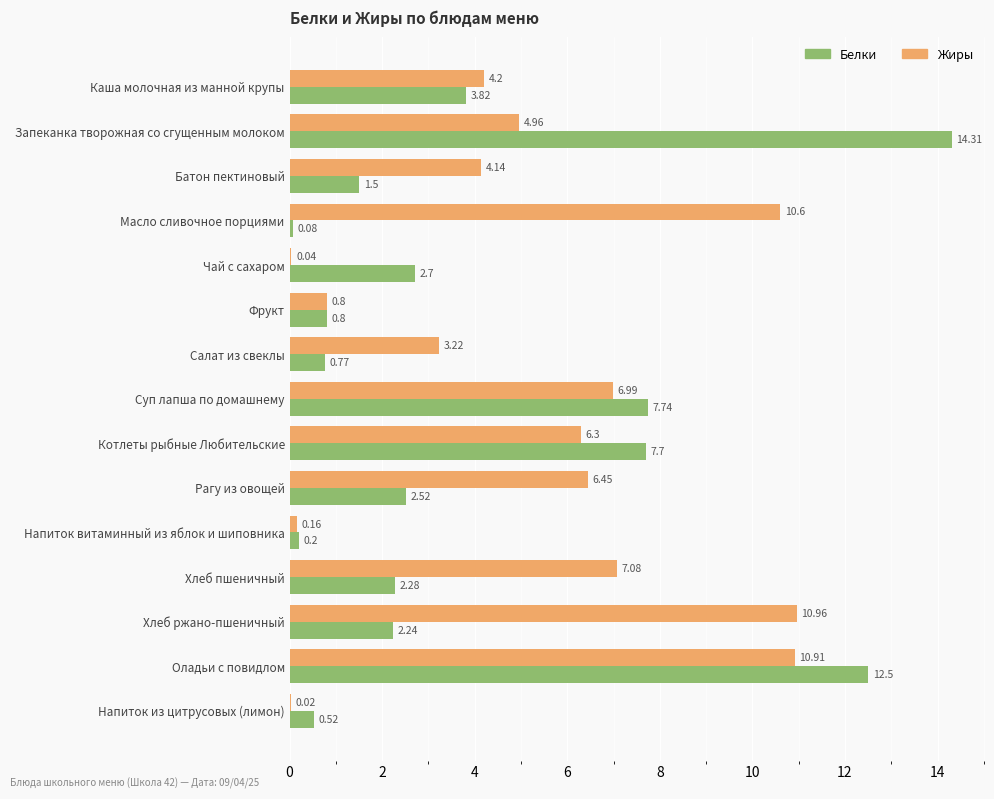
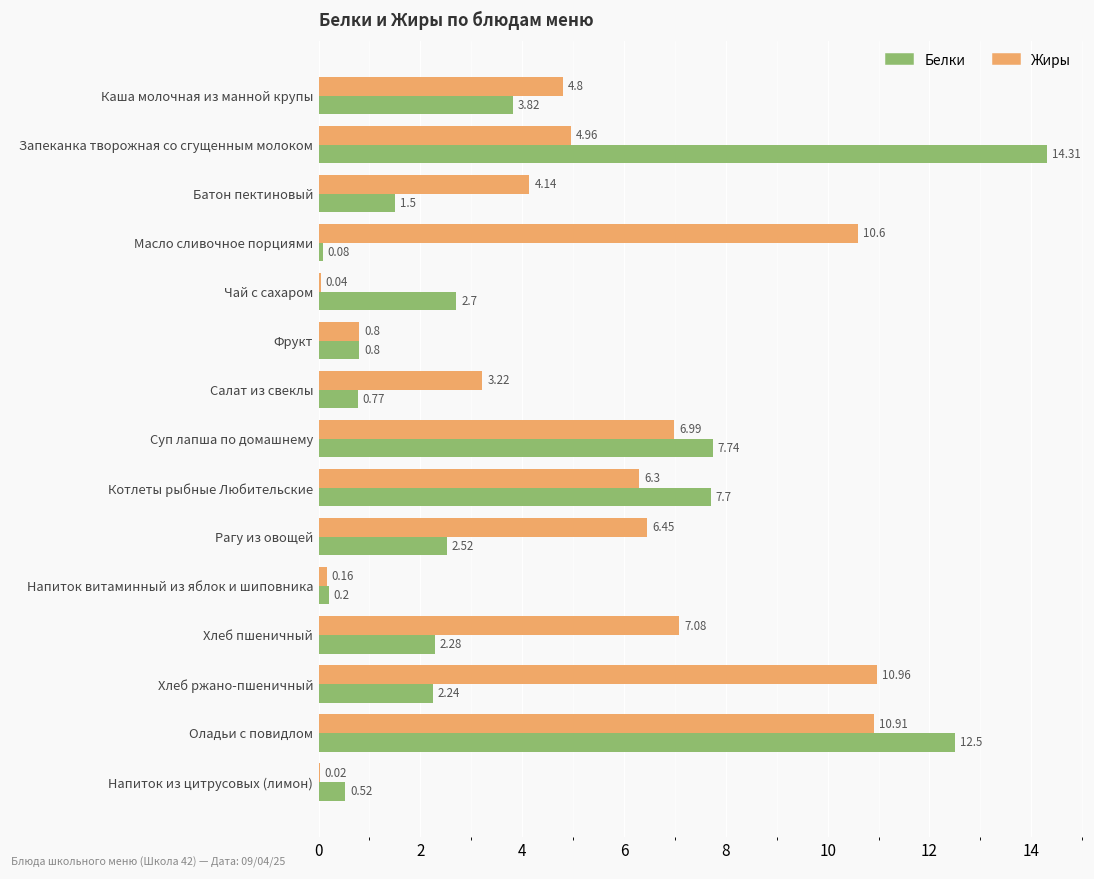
  {
    "Белки": {
      "Каша молочная из манной крупы": 3.82,
      "Запеканка творожная со сгущенным молоком": 14.31,
      "Батон пектиновый": 1.5,
      "Масло сливочное порциями": 0.08,
      "Чай с сахаром": 2.7,
      "Фрукт": 0.8,
      "Салат из свеклы": 0.77,
      "Суп лапша по домашнему": 7.74,
      "Котлеты рыбные Любительские": 7.7,
      "Рагу из овощей": 2.52,
      "Напиток витаминный из яблок и шиповника": 0.2,
      "Хлеб пшеничный": 2.28,
      "Хлеб ржано-пшеничный": 2.24,
      "Оладьи с повидлом": 12.5,
      "Напиток из цитрусовых (лимон)": 0.52
    },
    "Жиры": {
-     "Каша молочная из манной крупы": 4.2,
+     "Каша молочная из манной крупы": 4.8,
      "Запеканка творожная со сгущенным молоком": 4.96,
      "Батон пектиновый": 4.14,
      "Масло сливочное порциями": 10.6,
      "Чай с сахаром": 0.04,
      "Фрукт": 0.8,
      "Салат из свеклы": 3.22,
      "Суп лапша по домашнему": 6.99,
      "Котлеты рыбные Любительские": 6.3,
      "Рагу из овощей": 6.45,
      "Напиток витаминный из яблок и шиповника": 0.16,
      "Хлеб пшеничный": 7.08,
      "Хлеб ржано-пшеничный": 10.96,
      "Оладьи с повидлом": 10.91,
      "Напиток из цитрусовых (лимон)": 0.02
    }
  }
